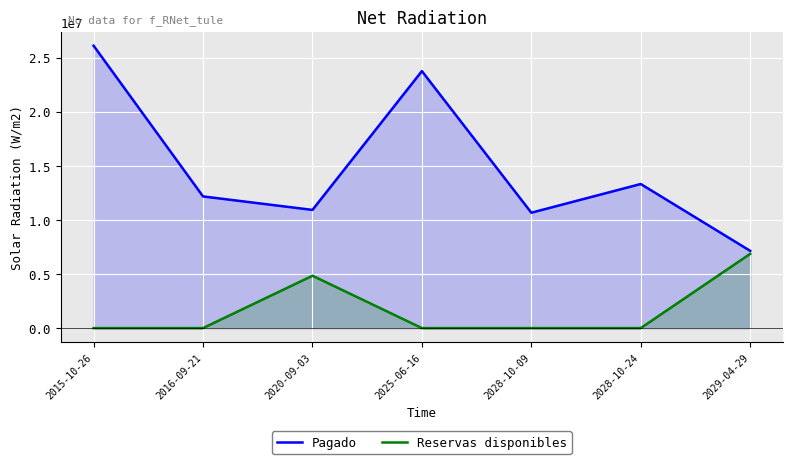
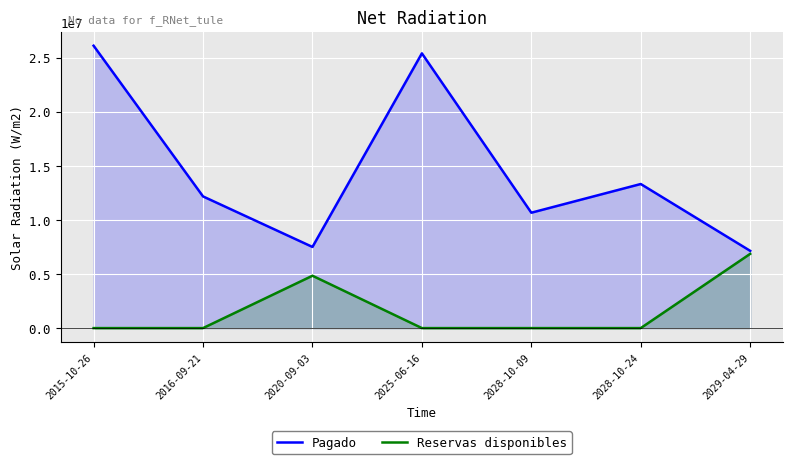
  {
    "Pagado": {
      "2015-10-26": 26100000,
      "2016-09-21": 12200000,
-     "2020-09-03": 10900000,
-     "2025-06-16": 23700000,
+     "2020-09-03": 7500000,
+     "2025-06-16": 25400000,
      "2028-10-09": 10700000,
      "2028-10-24": 13300000,
      "2029-04-29": 7100000
    },
    "Reservas disponibles": {
      "2015-10-26": 0,
      "2016-09-21": 0,
      "2020-09-03": 4800000,
      "2025-06-16": 0,
      "2028-10-09": 0,
      "2028-10-24": 0,
      "2029-04-29": 6900000
    }
  }
